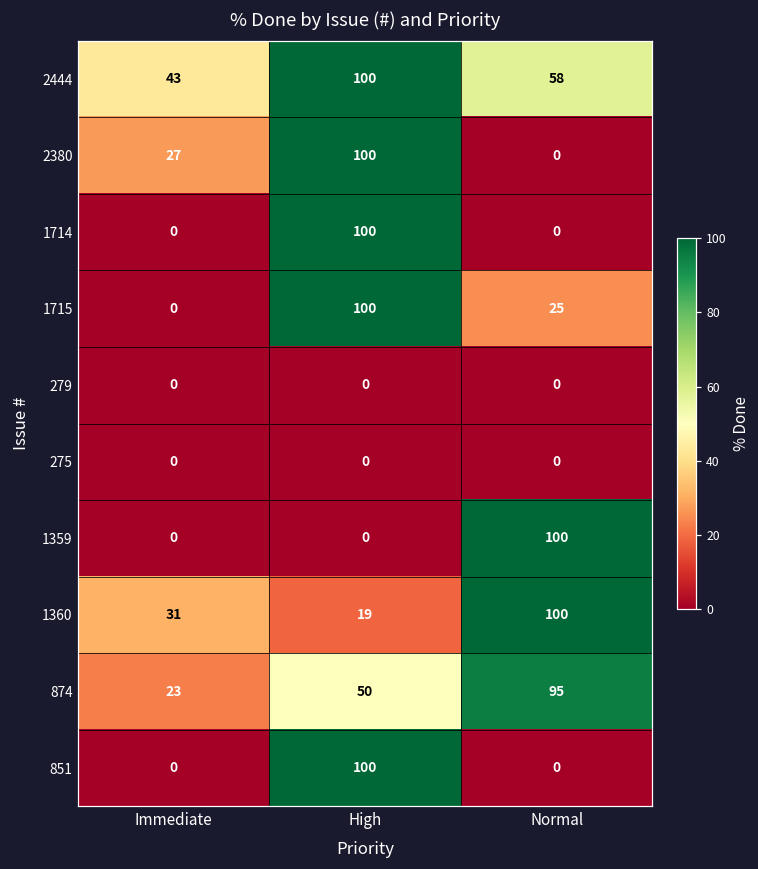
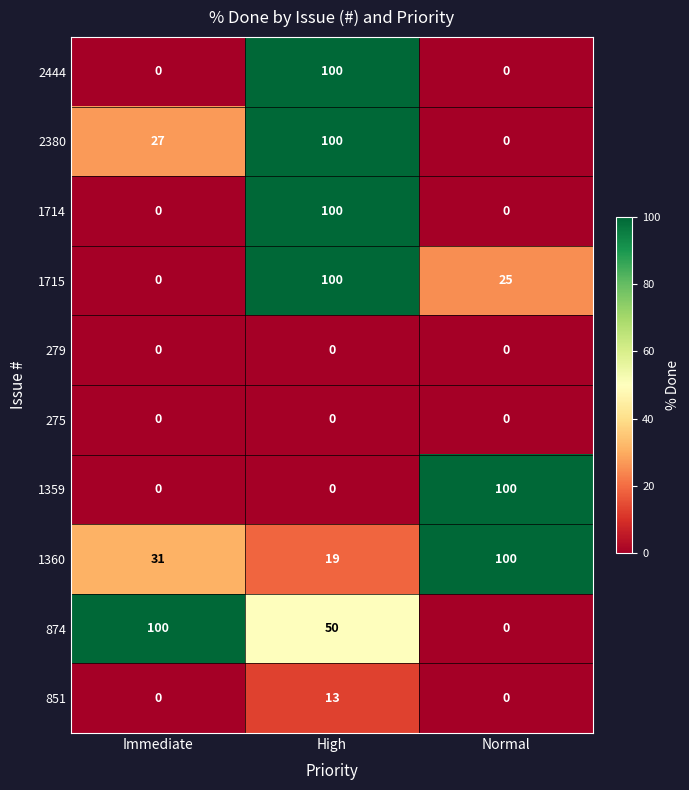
  {
    "2444": {
-     "Immediate": 43,
+     "Immediate": 0,
      "High": 100,
-     "Normal": 58
+     "Normal": 0
    },
    "2380": {
      "Immediate": 27,
      "High": 100,
      "Normal": 0
    },
    "1714": {
      "Immediate": 0,
      "High": 100,
      "Normal": 0
    },
    "1715": {
      "Immediate": 0,
      "High": 100,
      "Normal": 25
    },
    "279": {
      "Immediate": 0,
      "High": 0,
      "Normal": 0
    },
    "275": {
      "Immediate": 0,
      "High": 0,
      "Normal": 0
    },
    "1359": {
      "Immediate": 0,
      "High": 0,
      "Normal": 100
    },
    "1360": {
      "Immediate": 31,
      "High": 19,
      "Normal": 100
    },
    "874": {
-     "Immediate": 23,
+     "Immediate": 100,
      "High": 50,
-     "Normal": 95
+     "Normal": 0
    },
    "851": {
      "Immediate": 0,
-     "High": 100,
+     "High": 13,
      "Normal": 0
    }
  }
